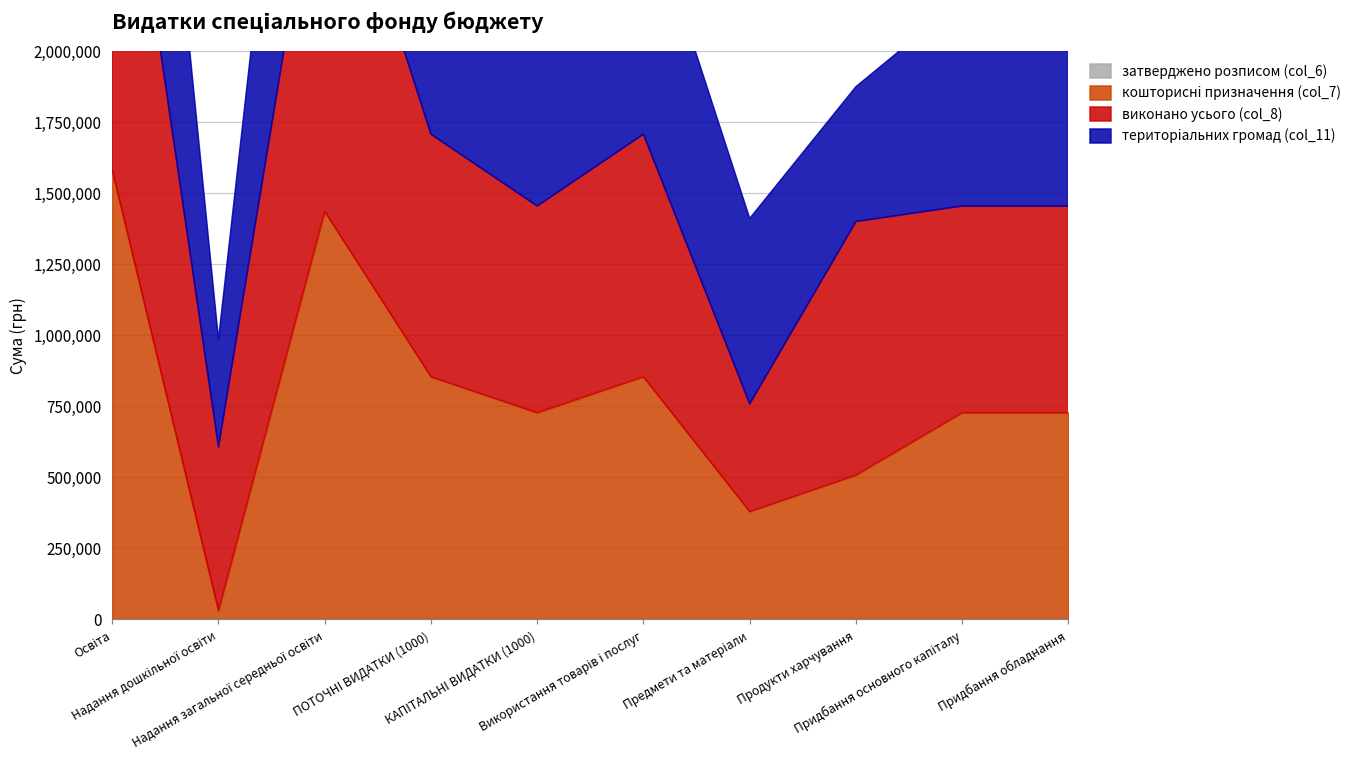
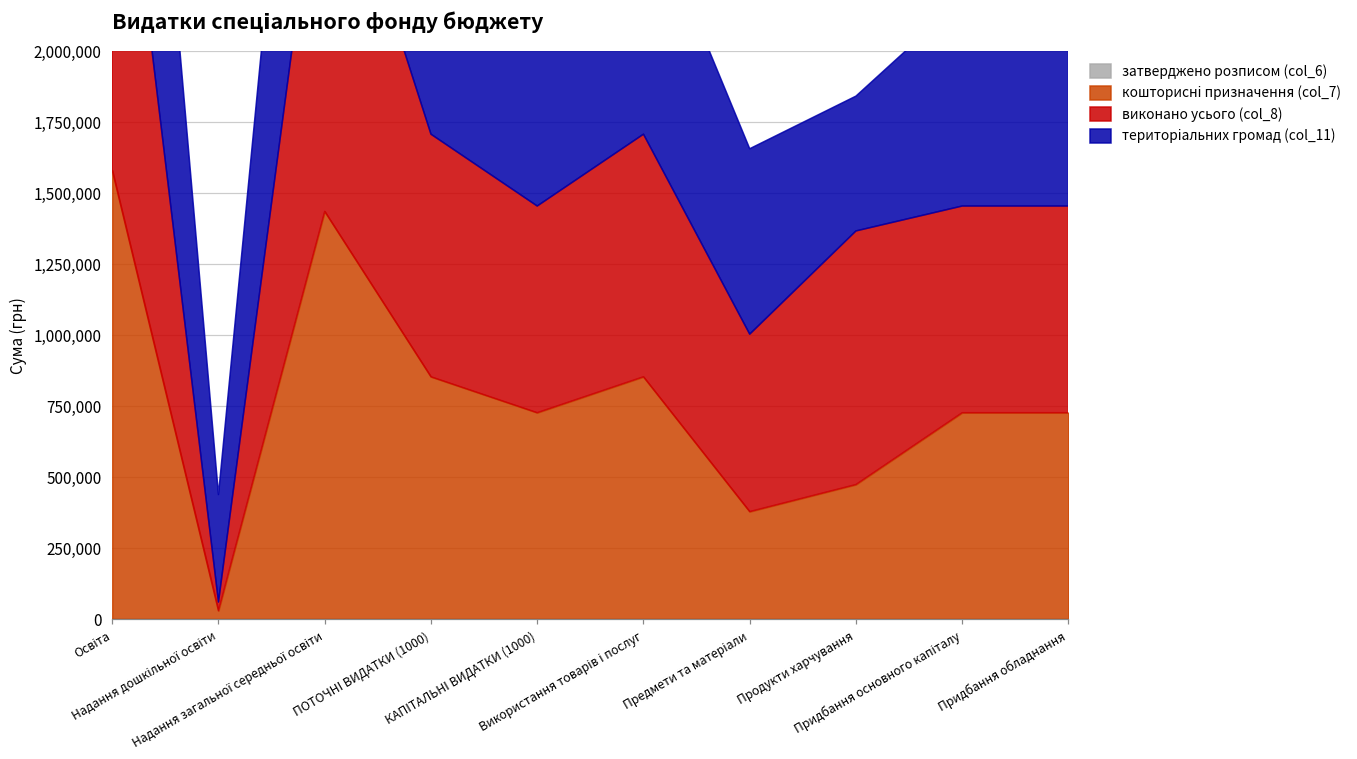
  {
    "затверджено розписом (col_6)": {
      "Освіта": "0",
      "Надання дошкільної освіти": "0",
      "Надання загальної середньої освіти": "0",
      "ПОТОЧНІ ВИДАТКИ (1000)": "0",
      "КАПІТАЛЬНІ ВИДАТКИ (1000)": "0",
      "Використання товарів і послуг": "0",
      "Предмети та матеріали": "0",
      "Продукти харчування": "0",
      "Придбання основного капіталу": "0",
      "Придбання обладнання": "0"
    },
    "кошторисні призначення (col_7)": {
      "Освіта": "1,580,000",
      "Надання дошкільної освіти": "30,000",
      "Надання загальної середньої освіти": "1,440,000",
      "ПОТОЧНІ ВИДАТКИ (1000)": "850,000",
      "КАПІТАЛЬНІ ВИДАТКИ (1000)": "730,000",
      "Використання товарів і послуг": "850,000",
      "Предмети та матеріали": "380,000",
-     "Продукти харчування": "510,000",
+     "Продукти харчування": "470,000",
      "Придбання основного капіталу": "730,000",
      "Придбання обладнання": "730,000"
    },
    "виконано усього (col_8)": {
-     "Надання дошкільної освіти": "580,000",
+     "Надання дошкільної освіти": "30,000",
      "ПОТОЧНІ ВИДАТКИ (1000)": "850,000",
      "КАПІТАЛЬНІ ВИДАТКИ (1000)": "730,000",
      "Використання товарів і послуг": "850,000",
-     "Предмети та матеріали": "380,000",
+     "Предмети та матеріали": "620,000",
      "Продукти харчування": "890,000",
      "Придбання основного капіталу": "730,000",
      "Придбання обладнання": "730,000"
    },
    "територіальних громад (col_11)": {
      "Надання дошкільної освіти": "380,000",
      "Предмети та матеріали": "650,000",
      "Продукти харчування": "470,000"
    }
  }
